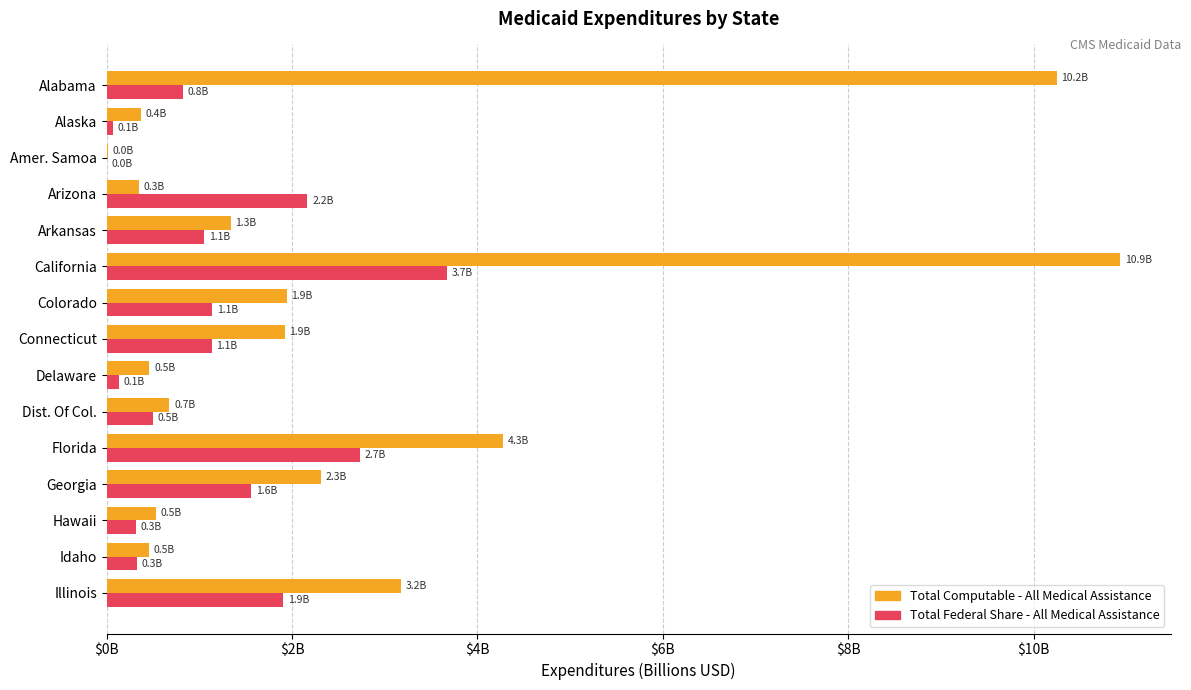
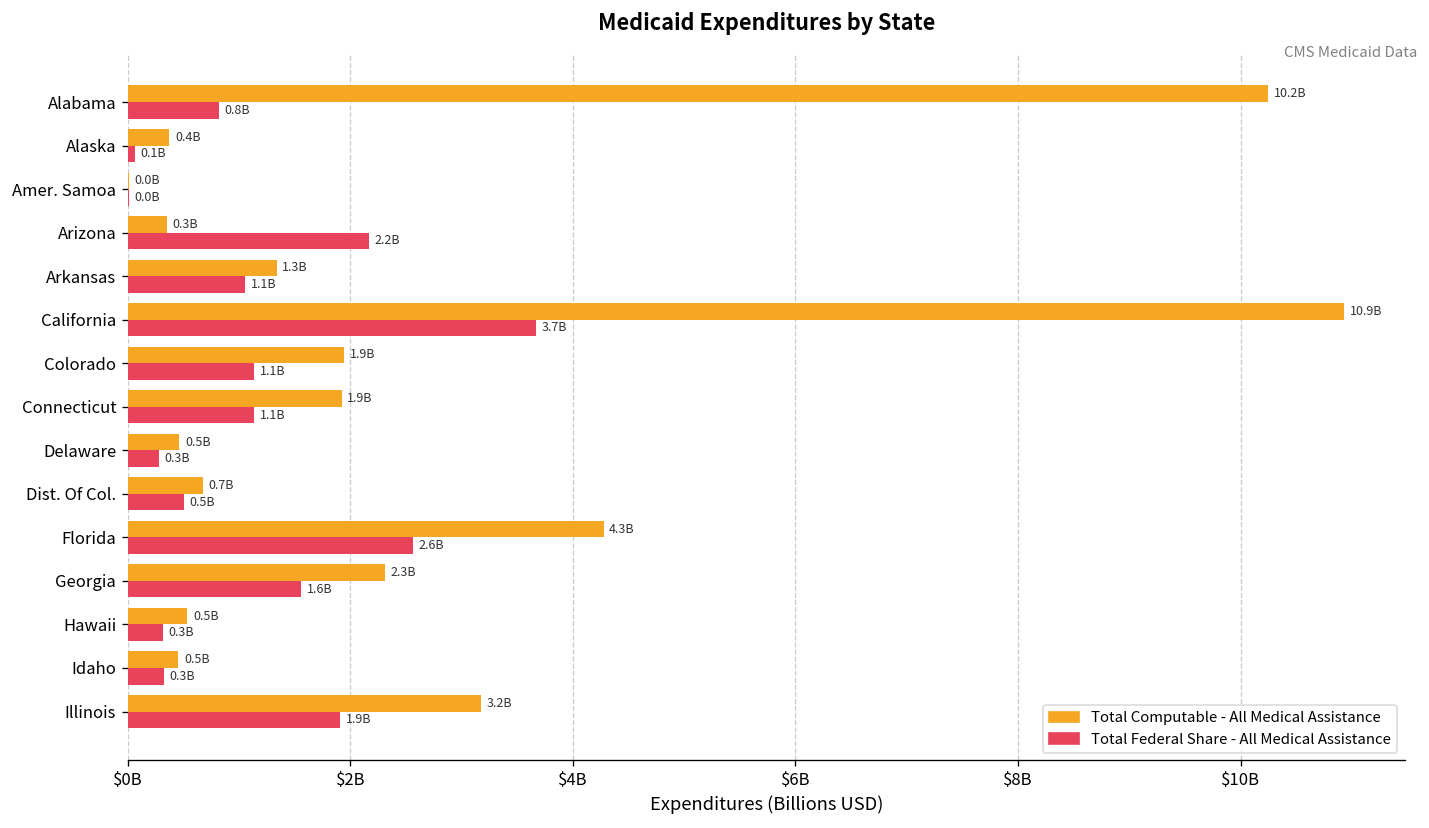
  {
    "Total Computable - All Medical Assistance": {
      "Alabama": "10.2B",
      "Alaska": "0.4B",
      "Amer. Samoa": "0.0B",
      "Arizona": "0.3B",
      "Arkansas": "1.3B",
      "California": "10.9B",
      "Colorado": "1.9B",
      "Connecticut": "1.9B",
      "Delaware": "0.5B",
      "Dist. Of Col.": "0.7B",
      "Florida": "4.3B",
      "Georgia": "2.3B",
      "Hawaii": "0.5B",
      "Idaho": "0.5B",
      "Illinois": "3.2B"
    },
    "Total Federal Share - All Medical Assistance": {
      "Alabama": "0.8B",
      "Alaska": "0.1B",
      "Amer. Samoa": "0.0B",
      "Arizona": "2.2B",
      "Arkansas": "1.1B",
      "California": "3.7B",
      "Colorado": "1.1B",
      "Connecticut": "1.1B",
-     "Delaware": "0.1B",
+     "Delaware": "0.3B",
      "Dist. Of Col.": "0.5B",
-     "Florida": "2.7B",
+     "Florida": "2.6B",
      "Georgia": "1.6B",
      "Hawaii": "0.3B",
      "Idaho": "0.3B",
      "Illinois": "1.9B"
    }
  }
